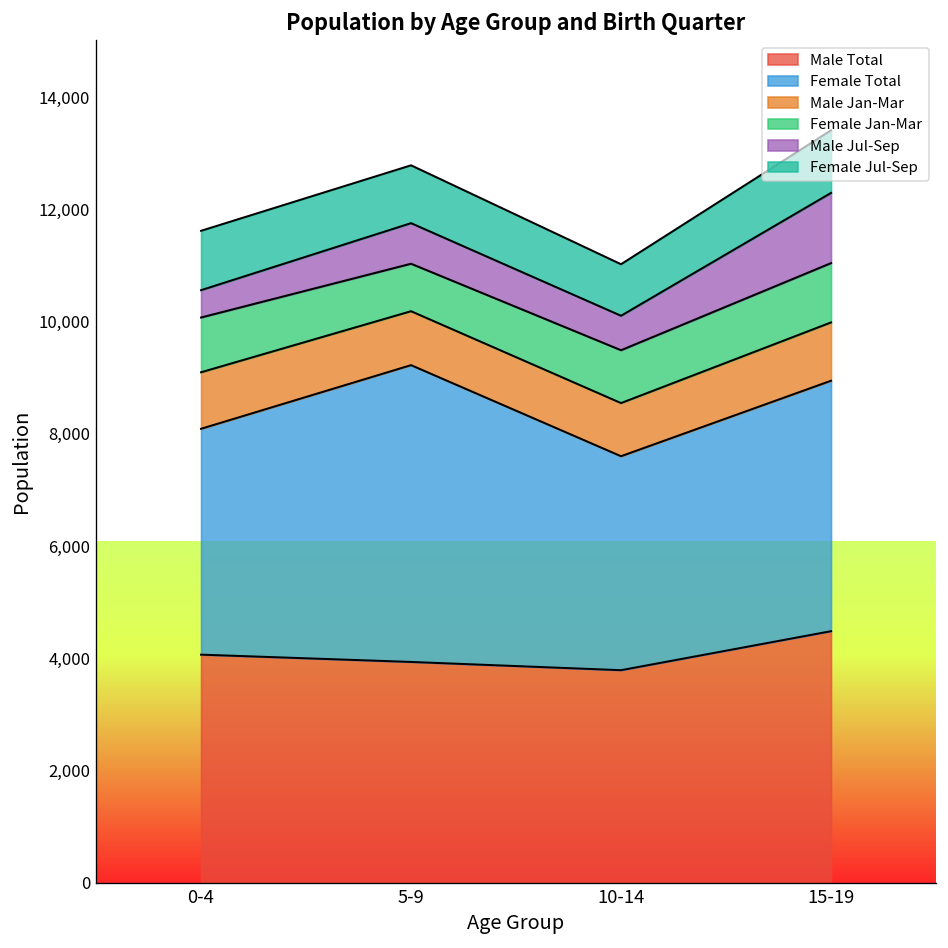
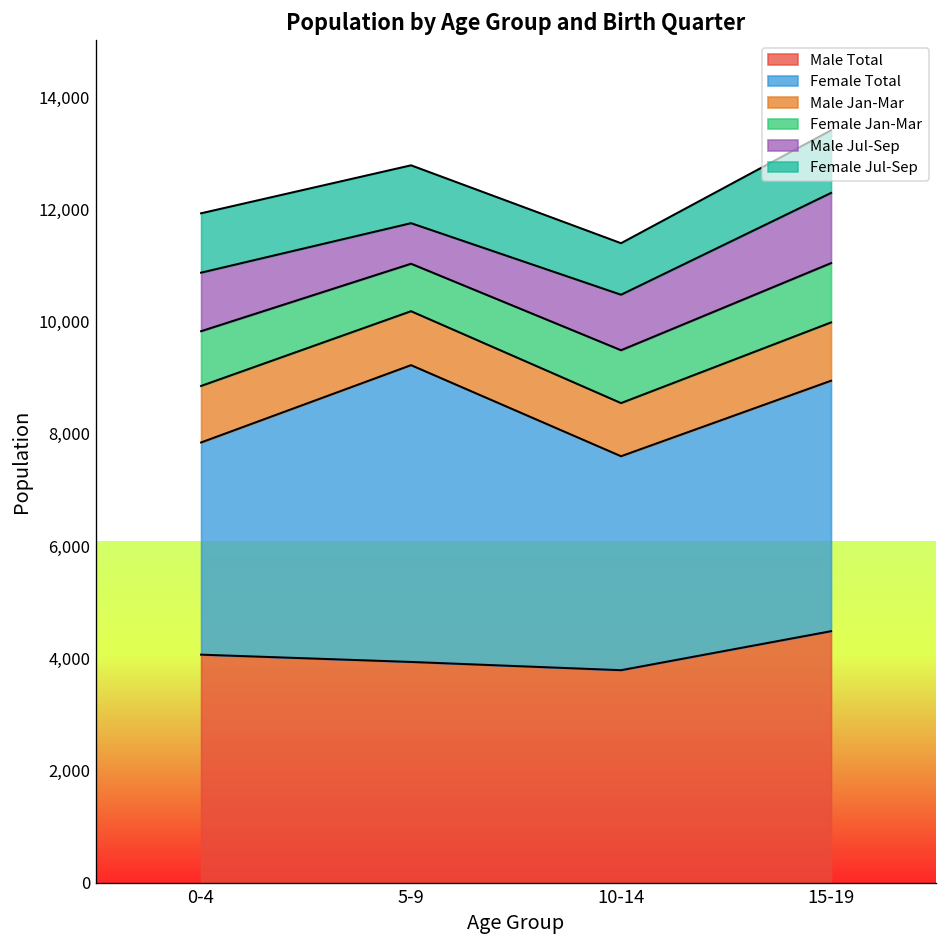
  {
    "Female Total": {
-     "0-4": "4,000",
+     "0-4": "3,800",
      "5-9": "5,300",
      "10-14": "3,800",
      "15-19": "4,500"
    },
    "Male Jul-Sep": {
-     "0-4": "500",
+     "0-4": "1,000",
      "5-9": "700",
-     "10-14": "600",
+     "10-14": "1,000",
      "15-19": "1,300"
    }
  }
